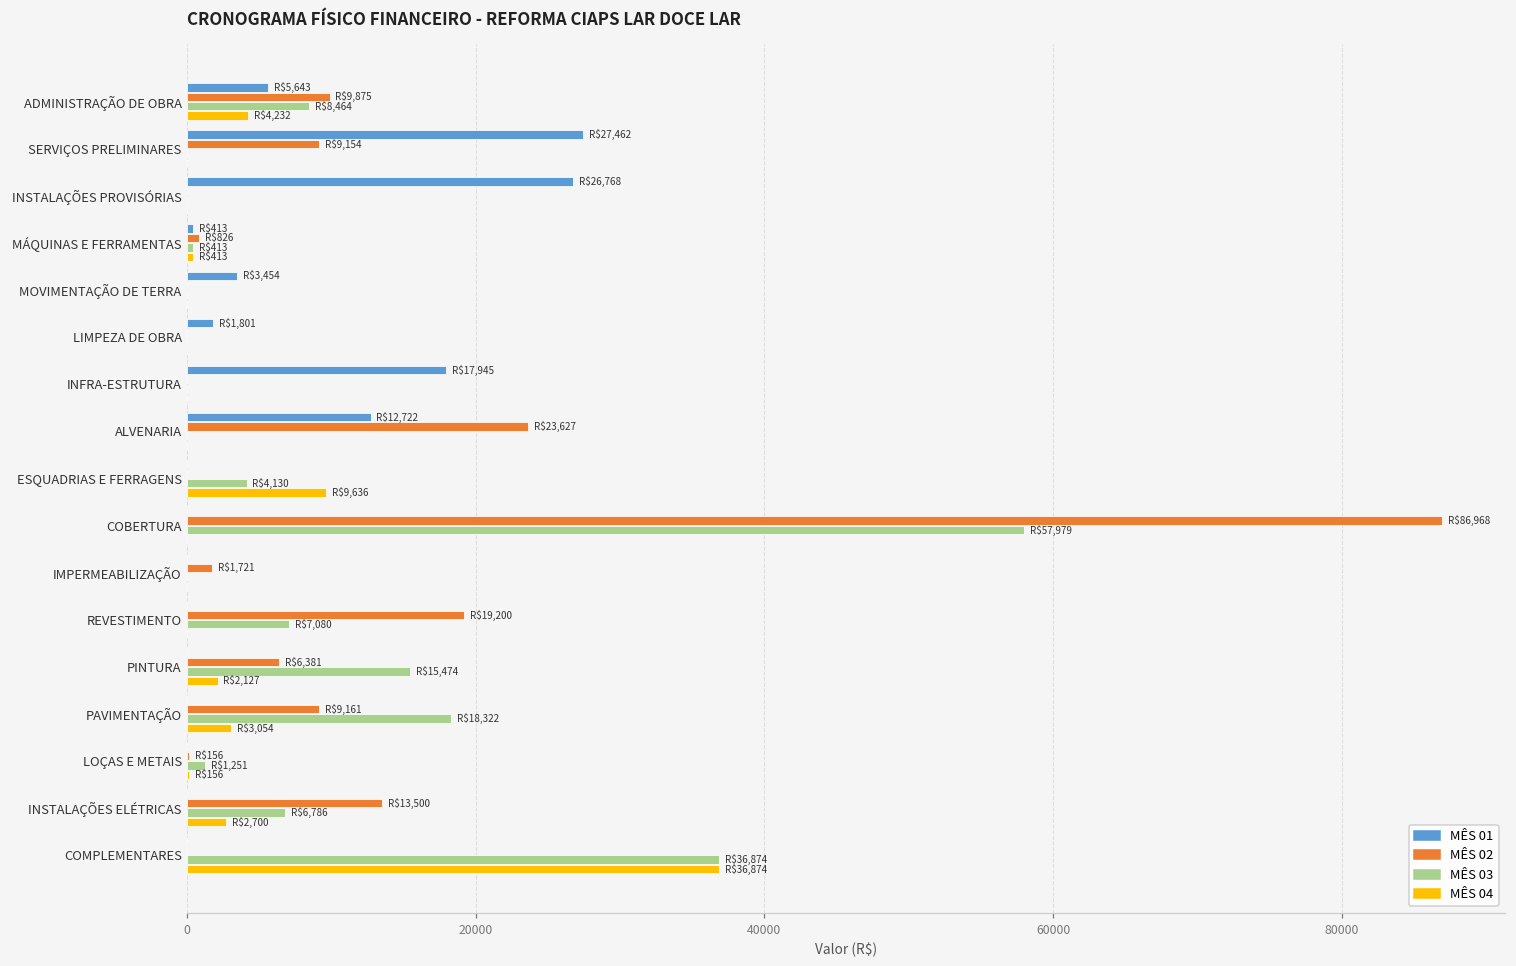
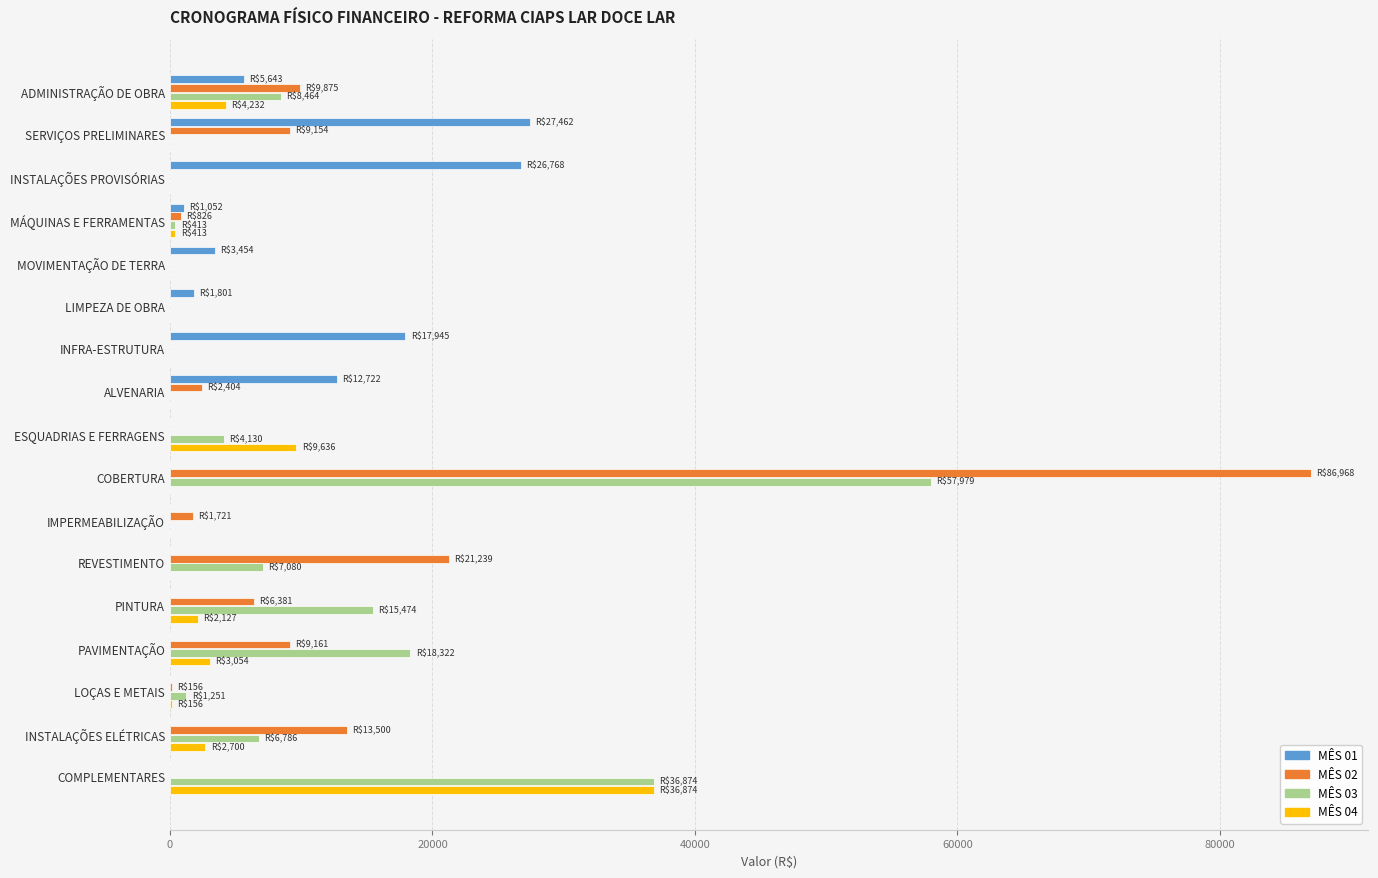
  {
    "MÊS 01": {
      "ADMINISTRAÇÃO DE OBRA": "$5,643",
      "SERVIÇOS PRELIMINARES": "$27,462",
      "INSTALAÇÕES PROVISÓRIAS": "$26,768",
-     "MÁQUINAS E FERRAMENTAS": "$413",
+     "MÁQUINAS E FERRAMENTAS": "$1,052",
      "MOVIMENTAÇÃO DE TERRA": "$3,454",
      "LIMPEZA DE OBRA": "$1,801",
      "INFRA-ESTRUTURA": "$17,945",
      "ALVENARIA": "$12,722"
    },
    "MÊS 02": {
      "ADMINISTRAÇÃO DE OBRA": "$9,875",
      "SERVIÇOS PRELIMINARES": "$9,154",
      "MÁQUINAS E FERRAMENTAS": "$826",
-     "ALVENARIA": "$23,627",
+     "ALVENARIA": "$2,404",
      "COBERTURA": "$86,968",
      "IMPERMEABILIZAÇÃO": "$1,721",
-     "REVESTIMENTO": "$19,200",
+     "REVESTIMENTO": "$21,239",
      "PINTURA": "$6,381",
      "PAVIMENTAÇÃO": "$9,161",
      "LOÇAS E METAIS": "$156",
      "INSTALAÇÕES ELÉTRICAS": "$13,500"
    },
    "MÊS 03": {
      "ADMINISTRAÇÃO DE OBRA": "$8,464",
      "MÁQUINAS E FERRAMENTAS": "$413",
      "ESQUADRIAS E FERRAGENS": "$4,130",
      "COBERTURA": "$57,979",
      "REVESTIMENTO": "$7,080",
      "PINTURA": "$15,474",
      "PAVIMENTAÇÃO": "$18,322",
      "LOÇAS E METAIS": "$1,251",
      "INSTALAÇÕES ELÉTRICAS": "$6,786",
      "COMPLEMENTARES": "$36,874"
    },
    "MÊS 04": {
      "ADMINISTRAÇÃO DE OBRA": "$4,232",
      "MÁQUINAS E FERRAMENTAS": "$413",
      "ESQUADRIAS E FERRAGENS": "$9,636",
      "PINTURA": "$2,127",
      "PAVIMENTAÇÃO": "$3,054",
      "LOÇAS E METAIS": "$156",
      "INSTALAÇÕES ELÉTRICAS": "$2,700",
      "COMPLEMENTARES": "$36,874"
    }
  }
